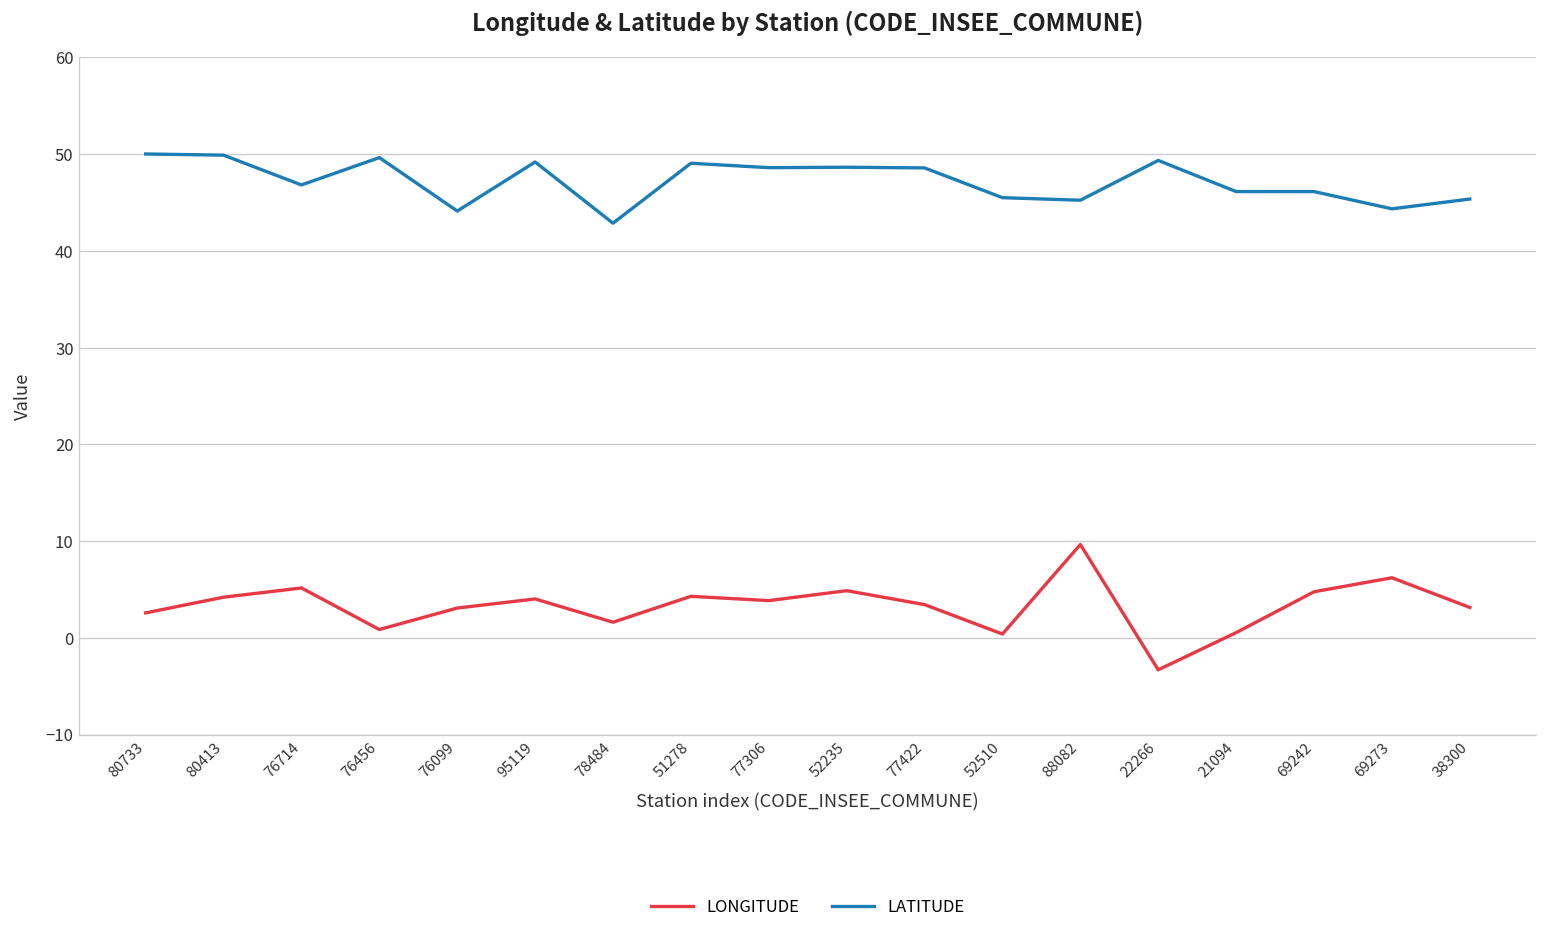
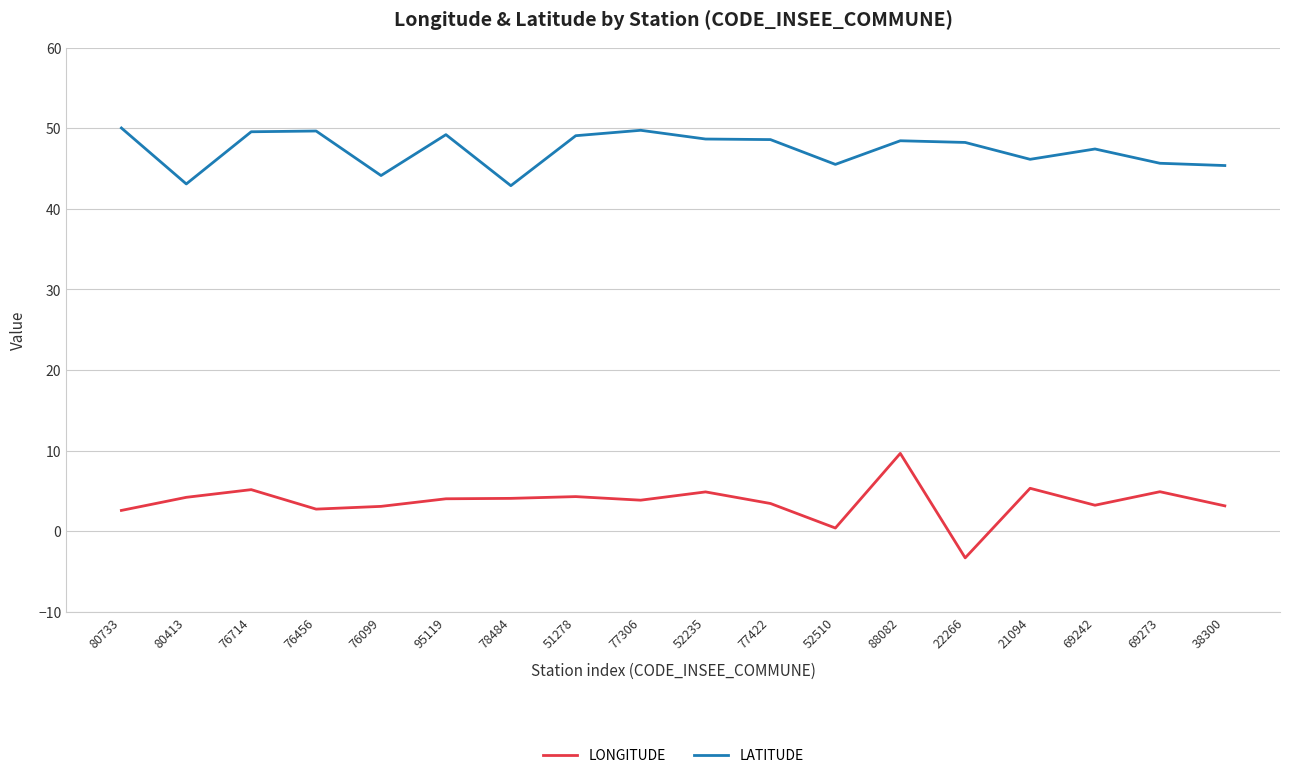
  {
    "LONGITUDE": {
      "80733": 3,
      "80413": 4,
      "76714": 5,
-     "76456": 1,
+     "76456": 3,
      "76099": 3,
      "95119": 4,
-     "78484": 2,
+     "78484": 4,
      "51278": 4,
      "77306": 4,
      "52235": 5,
      "77422": 3,
      "52510": 0,
      "88082": 10,
      "22266": -3,
-     "21094": 1,
-     "69242": 5,
-     "69273": 6,
+     "21094": 5,
+     "69242": 3,
+     "69273": 5,
      "38300": 3
    },
    "LATITUDE": {
      "80733": 50,
-     "80413": 50,
-     "76714": 47,
+     "80413": 43,
+     "76714": 50,
      "76456": 50,
      "76099": 44,
      "95119": 49,
      "78484": 43,
      "51278": 49,
-     "77306": 49,
+     "77306": 50,
      "52235": 49,
      "77422": 49,
      "52510": 46,
-     "88082": 45,
-     "22266": 49,
+     "88082": 48,
+     "22266": 48,
      "21094": 46,
-     "69242": 46,
-     "69273": 44,
+     "69242": 47,
+     "69273": 46,
      "38300": 45
    }
  }
